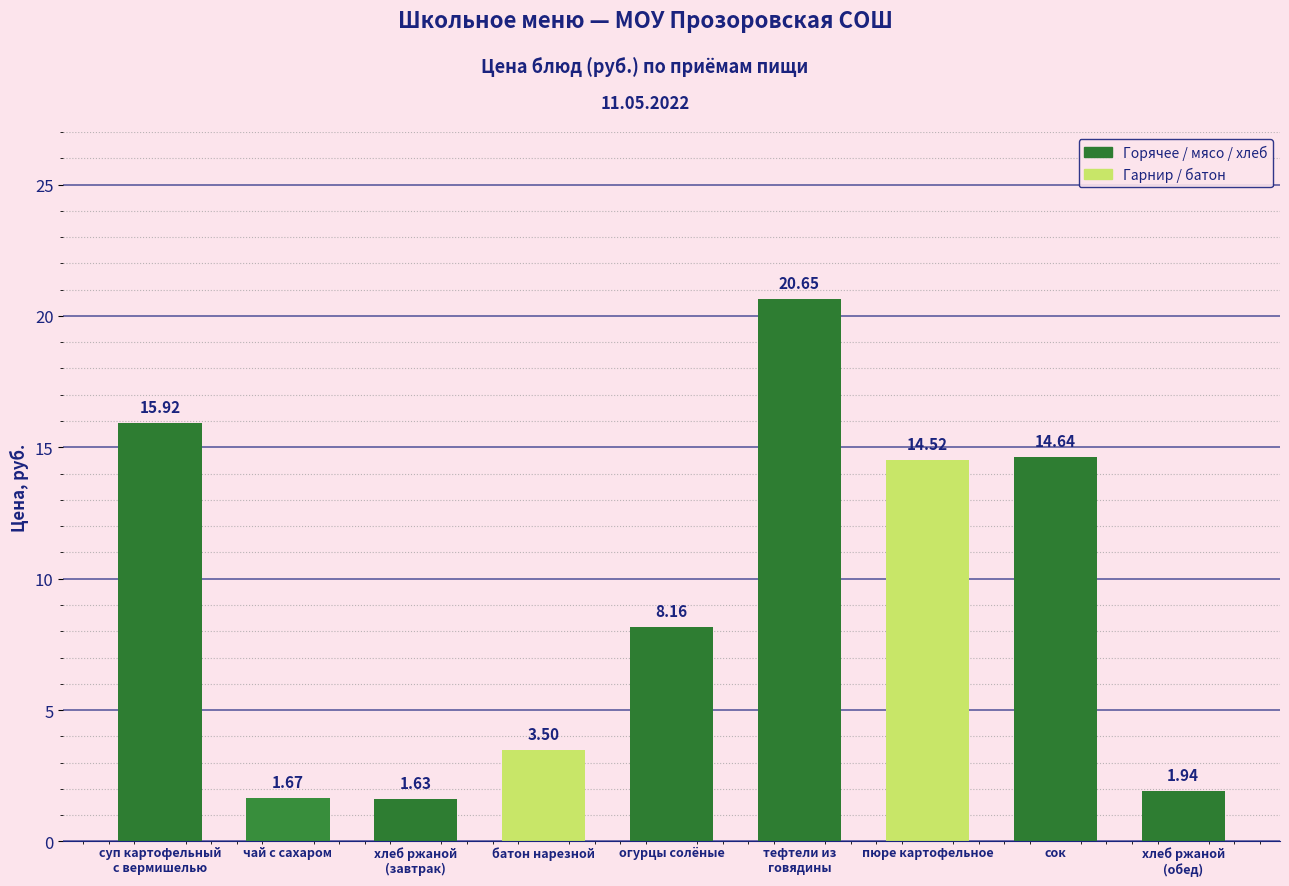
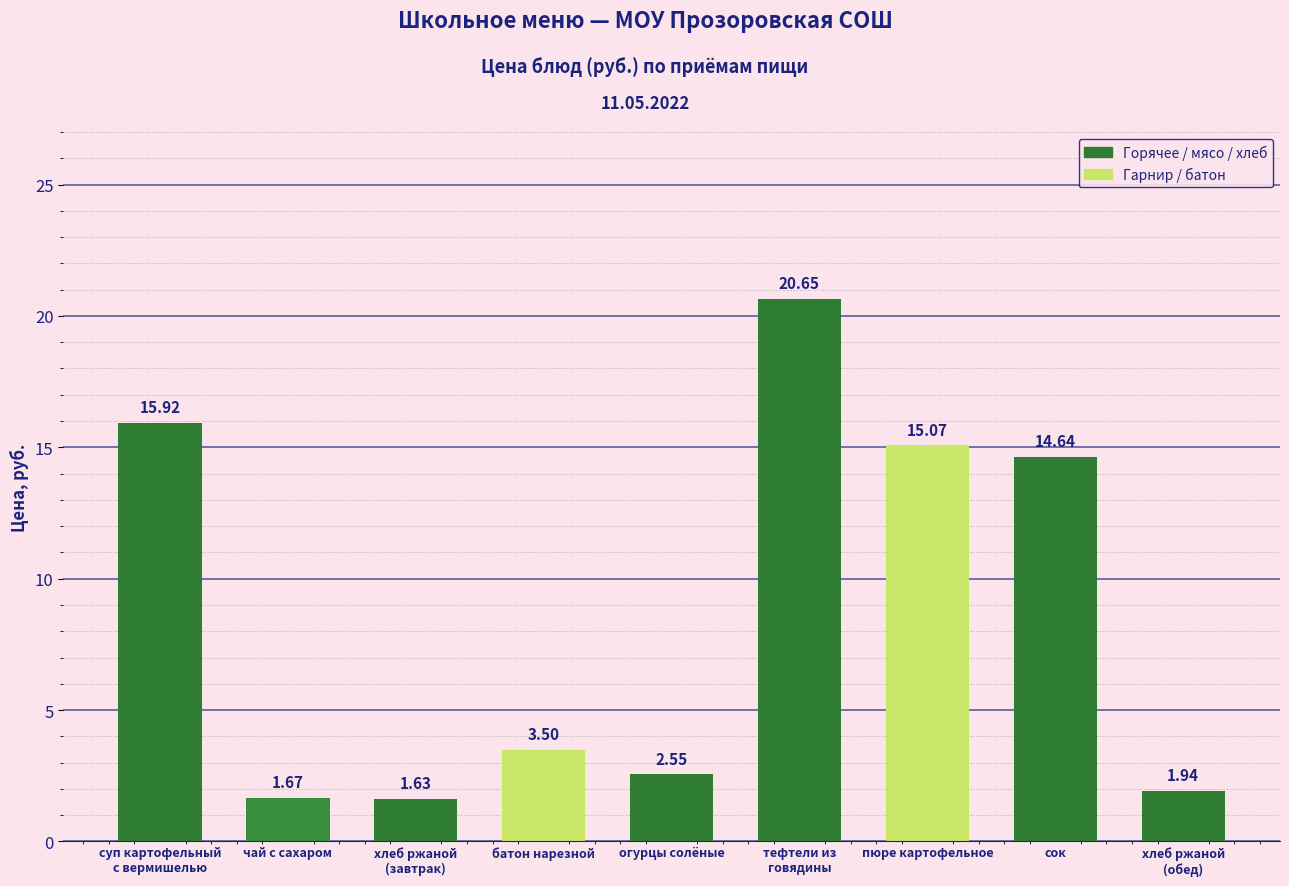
  {
    "суп картофельный с вермишелью": 15.92,
    "чай с сахаром": 1.67,
    "хлеб ржаной (завтрак)": 1.63,
    "батон нарезной": 3.50,
-   "огурцы солёные": 8.16,
+   "огурцы солёные": 2.55,
    "тефтели из говядины": 20.65,
-   "пюре картофельное": 14.52,
+   "пюре картофельное": 15.07,
    "сок": 14.64,
    "хлеб ржаной (обед)": 1.94
  }
